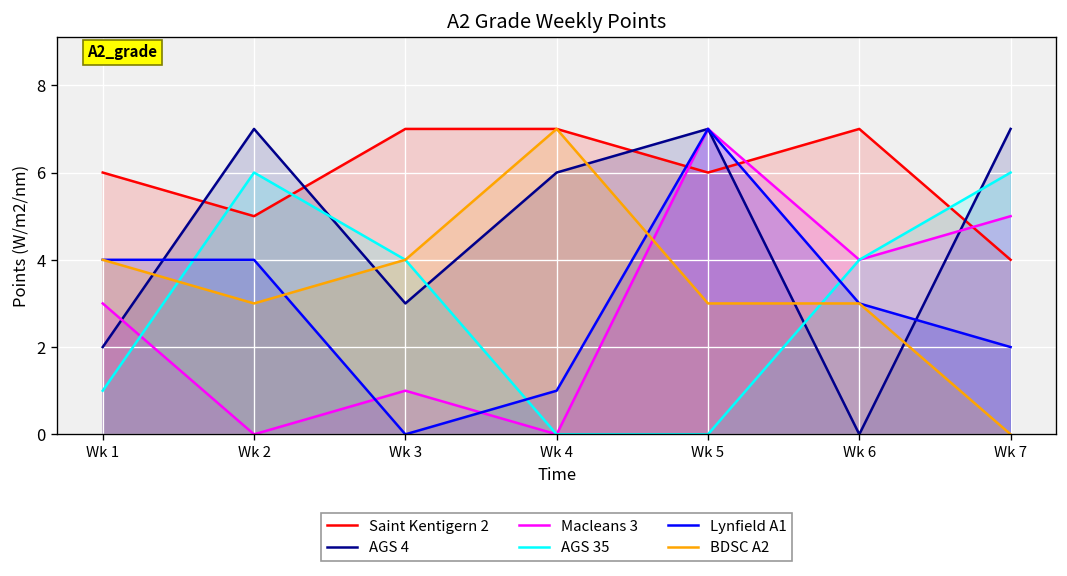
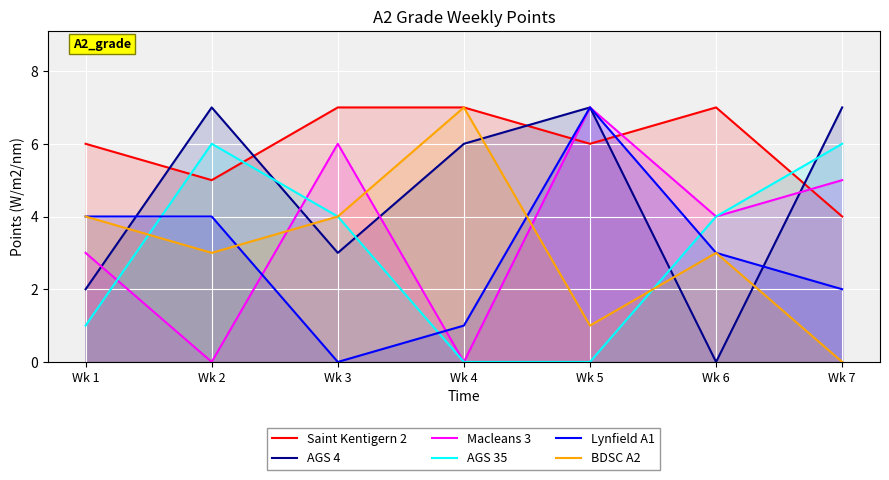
  {
    "Saint Kentigern 2": {
      "Wk 1": 6,
      "Wk 2": 5,
      "Wk 3": 7,
      "Wk 5": 6,
      "Wk 6": 7,
      "Wk 7": 4
    },
    "AGS 4": {
      "Wk 1": 2,
      "Wk 2": 7,
      "Wk 3": 3,
      "Wk 4": 6,
      "Wk 6": 0,
      "Wk 7": 7
    },
    "Macleans 3": {
      "Wk 1": 3,
      "Wk 2": 0,
-     "Wk 3": 1,
+     "Wk 3": 6,
      "Wk 7": 5
    },
    "AGS 35": {
      "Wk 1": 1,
      "Wk 2": 6,
      "Wk 5": 0,
      "Wk 7": 6
    },
    "Lynfield A1": {
      "Wk 2": 4,
      "Wk 3": 0,
      "Wk 4": 1,
      "Wk 7": 2
    },
    "BDSC A2": {
      "Wk 2": 3,
-     "Wk 5": 3,
+     "Wk 5": 1,
      "Wk 7": 0
    }
  }
